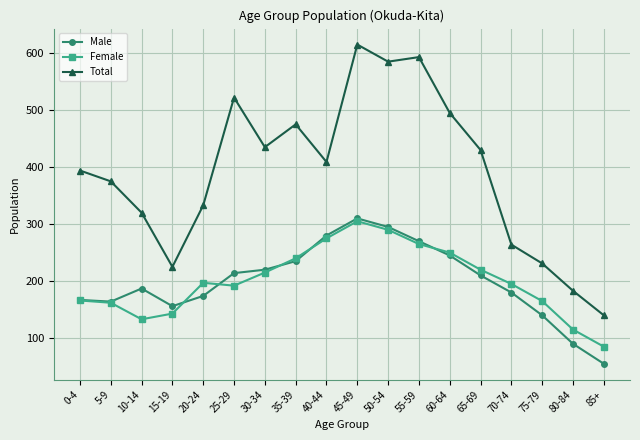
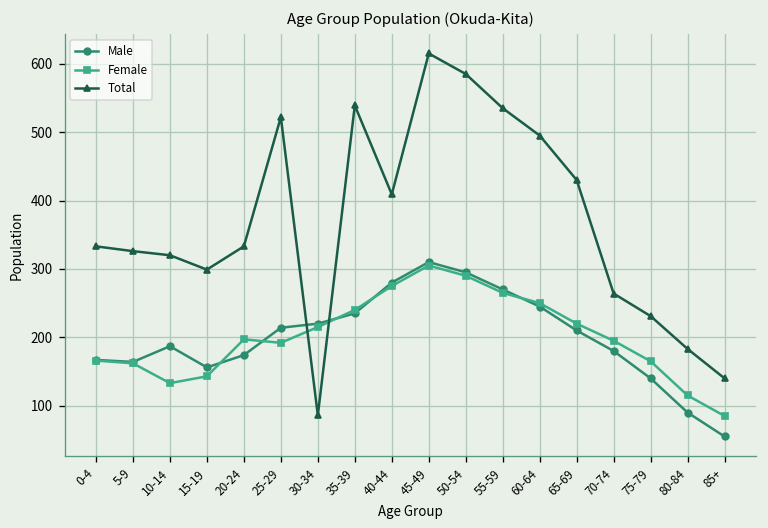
  {
    "Total": {
-     "0-4": 390,
-     "5-9": 380,
+     "0-4": 330,
+     "5-9": 330,
      "10-14": 320,
-     "15-19": 230,
+     "15-19": 300,
      "20-24": 330,
      "25-29": 520,
-     "30-34": 440,
-     "35-39": 480,
+     "30-34": 90,
+     "35-39": 540,
      "40-44": 410,
      "45-49": 620,
      "50-54": 590,
-     "55-59": 590,
+     "55-59": 540,
      "60-64": 500,
      "65-69": 430,
      "70-74": 260,
      "75-79": 230,
      "80-84": 180,
      "85+": 140
    }
  }
